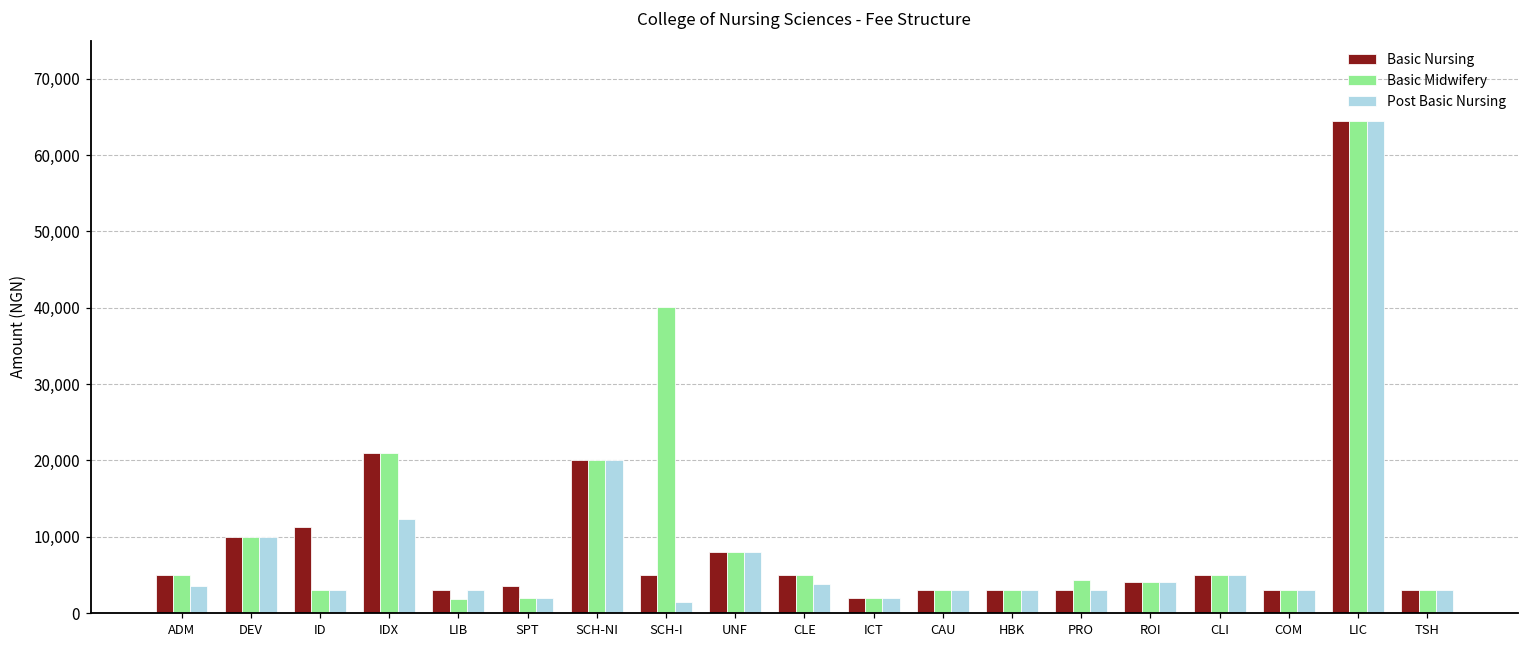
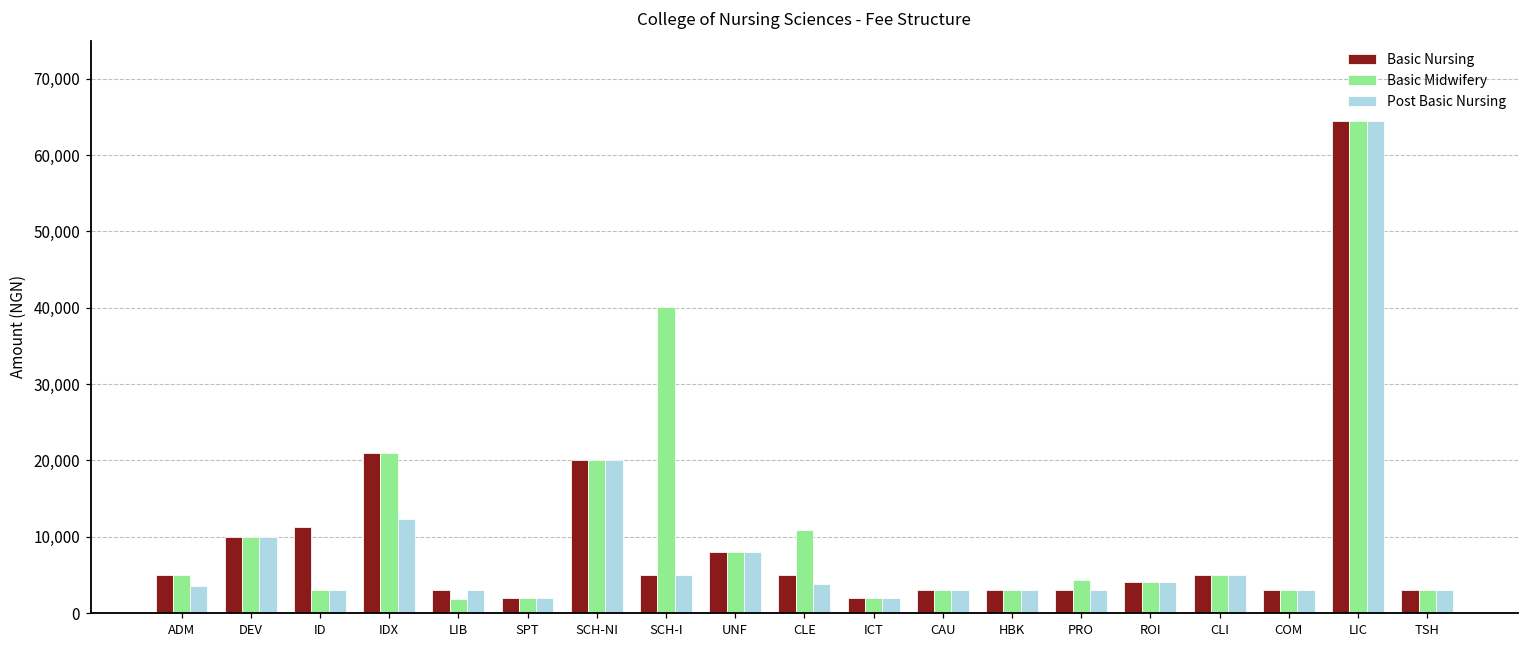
  {
    "Basic Nursing": {
      "ADM": "5,000",
      "DEV": "10,000",
      "ID": "11,000",
      "IDX": "21,000",
      "LIB": "3,000",
-     "SPT": "4,000",
+     "SPT": "2,000",
      "SCH-NI": "20,000",
      "SCH-I": "5,000",
      "UNF": "8,000",
      "CLE": "5,000",
      "ICT": "2,000",
      "CAU": "3,000",
      "HBK": "3,000",
      "PRO": "3,000",
      "ROI": "4,000",
      "CLI": "5,000",
      "COM": "3,000",
      "LIC": "65,000",
      "TSH": "3,000"
    },
    "Basic Midwifery": {
      "ADM": "5,000",
      "DEV": "10,000",
      "ID": "3,000",
      "IDX": "21,000",
      "LIB": "2,000",
      "SPT": "2,000",
      "SCH-NI": "20,000",
      "SCH-I": "40,000",
      "UNF": "8,000",
-     "CLE": "5,000",
+     "CLE": "11,000",
      "ICT": "2,000",
      "CAU": "3,000",
      "HBK": "3,000",
      "PRO": "4,000",
      "ROI": "4,000",
      "CLI": "5,000",
      "COM": "3,000",
      "LIC": "65,000",
      "TSH": "3,000"
    },
    "Post Basic Nursing": {
      "ADM": "4,000",
      "DEV": "10,000",
      "ID": "3,000",
      "IDX": "12,000",
      "LIB": "3,000",
      "SPT": "2,000",
      "SCH-NI": "20,000",
-     "SCH-I": "2,000",
+     "SCH-I": "5,000",
      "UNF": "8,000",
      "CLE": "4,000",
      "ICT": "2,000",
      "CAU": "3,000",
      "HBK": "3,000",
      "PRO": "3,000",
      "ROI": "4,000",
      "CLI": "5,000",
      "COM": "3,000",
      "LIC": "65,000",
      "TSH": "3,000"
    }
  }
